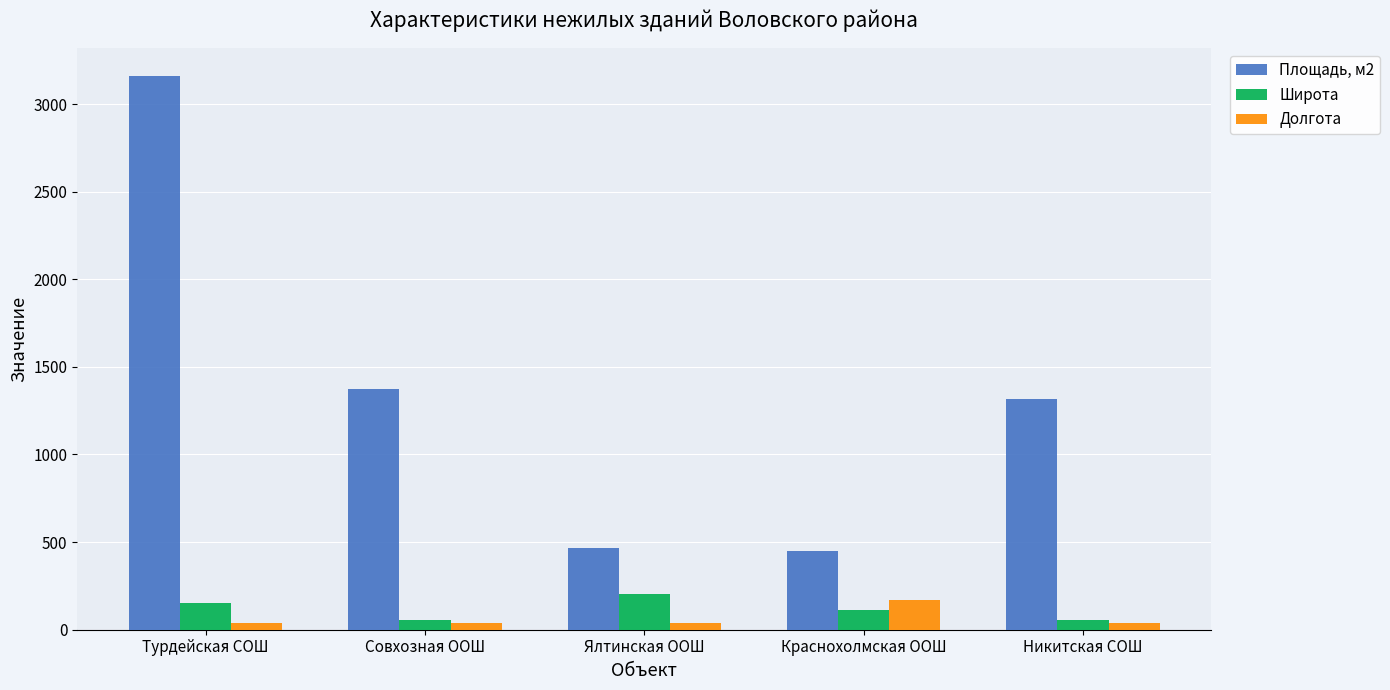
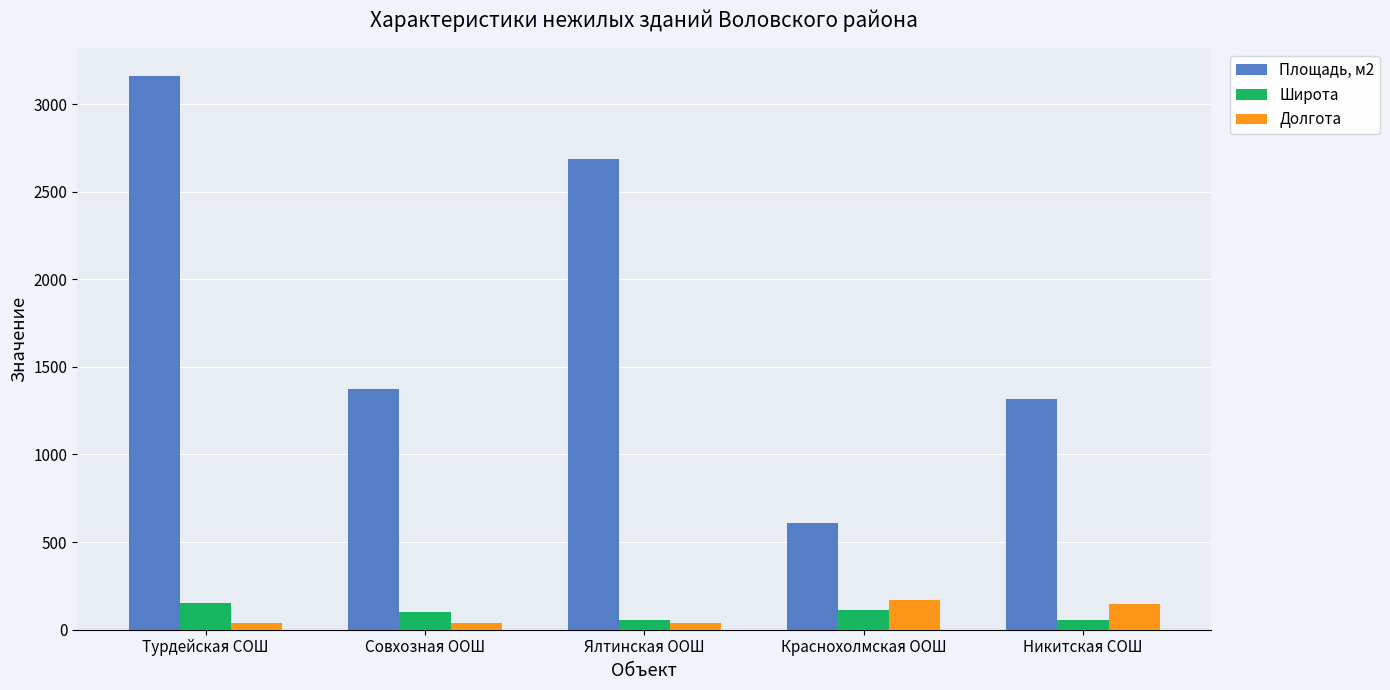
  {
    "Площадь, м2": {
      "Турдейская СОШ": 3160,
      "Совхозная ООШ": 1370,
-     "Ялтинская ООШ": 470,
-     "Краснохолмская ООШ": 450,
+     "Ялтинская ООШ": 2690,
+     "Краснохолмская ООШ": 610,
      "Никитская СОШ": 1320
    },
    "Широта": {
      "Турдейская СОШ": 150,
-     "Совхозная ООШ": 50,
-     "Ялтинская ООШ": 210,
+     "Совхозная ООШ": 100,
+     "Ялтинская ООШ": 50,
      "Краснохолмская ООШ": 110,
      "Никитская СОШ": 50
    },
    "Долгота": {
      "Турдейская СОШ": 40,
      "Совхозная ООШ": 40,
      "Ялтинская ООШ": 40,
      "Краснохолмская ООШ": 170,
-     "Никитская СОШ": 40
+     "Никитская СОШ": 150
    }
  }
